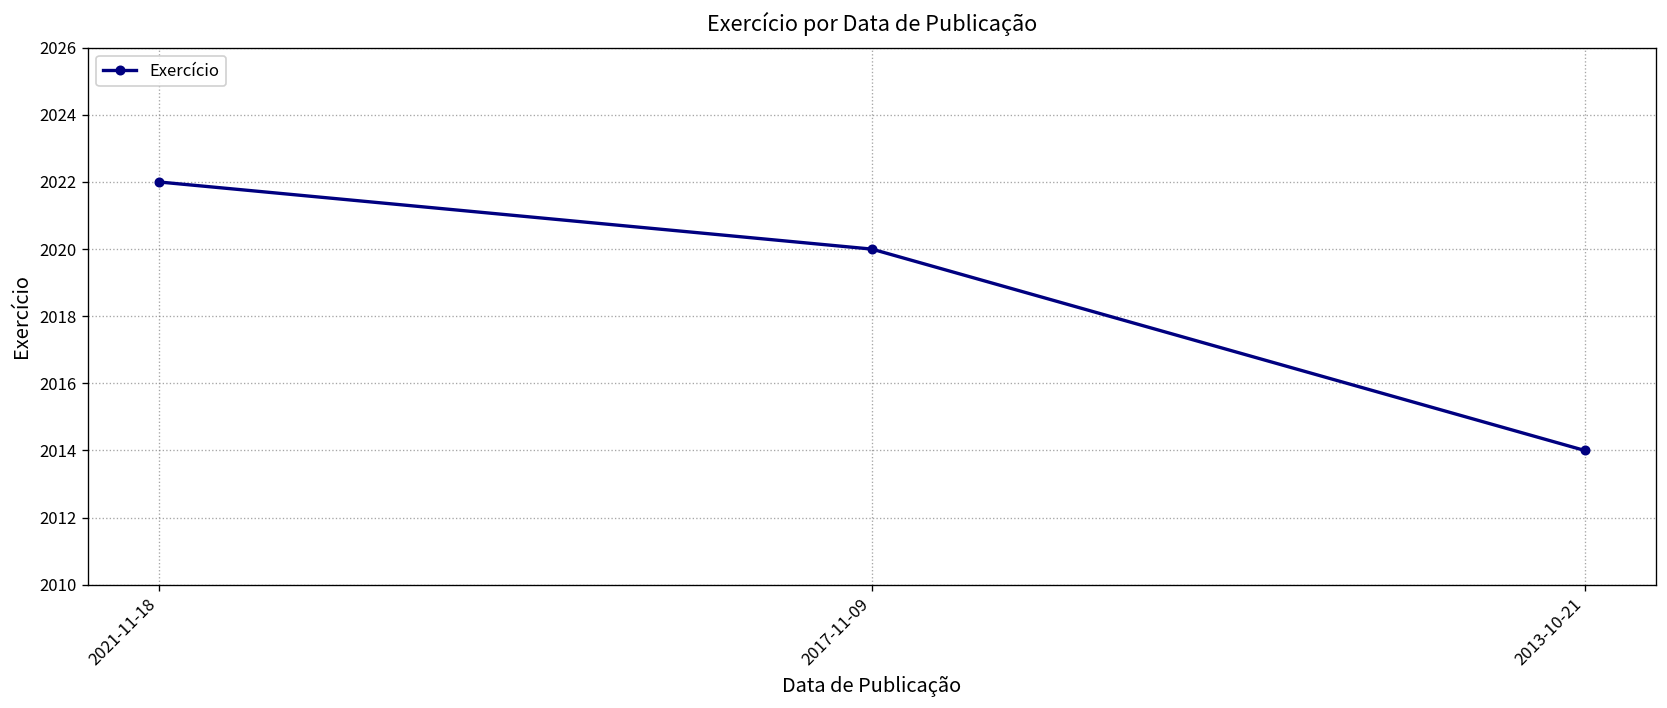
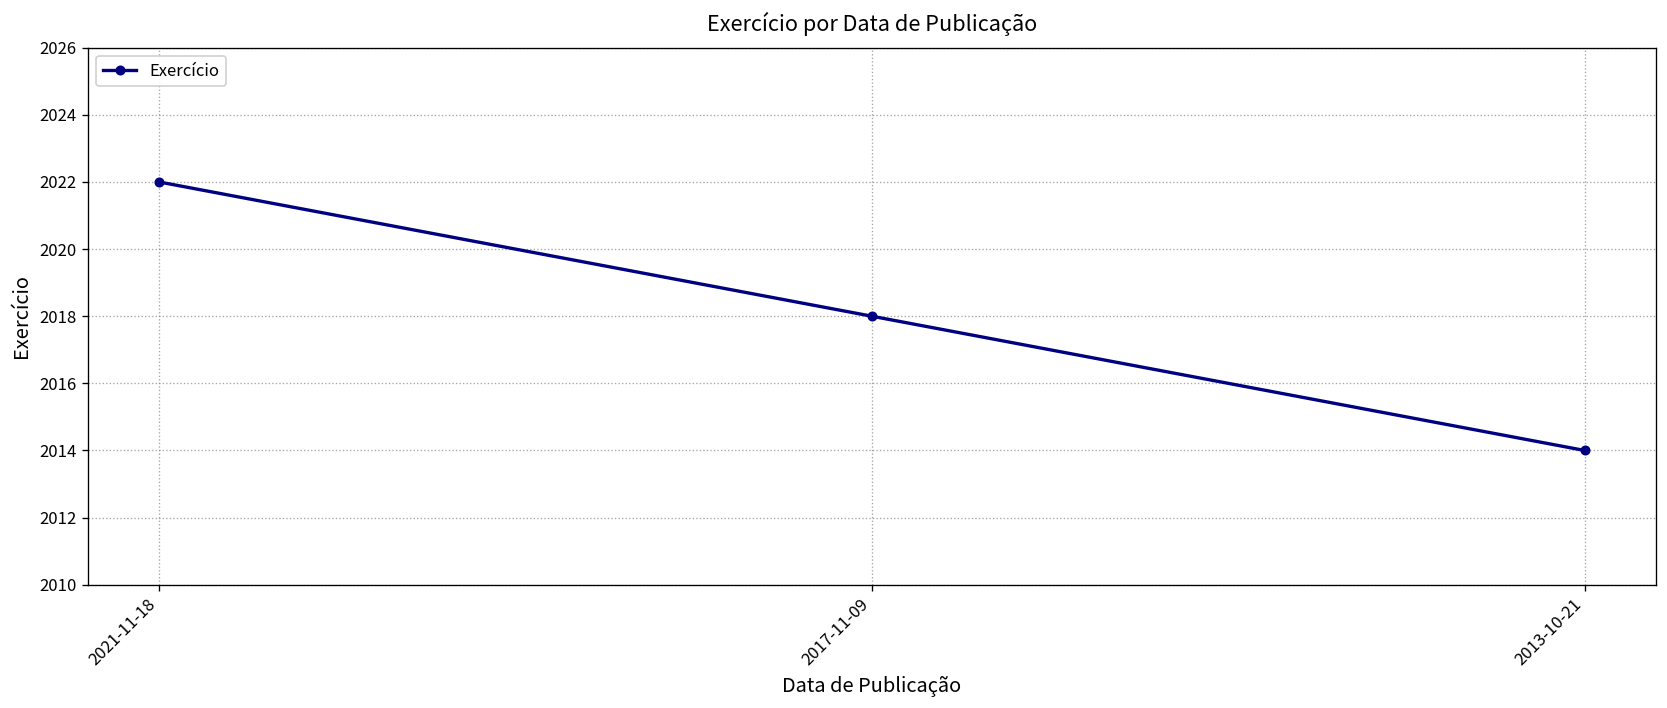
  {
    "2021-11-18": 2022,
-   "2017-11-09": 2020,
+   "2017-11-09": 2018,
    "2013-10-21": 2014
  }
